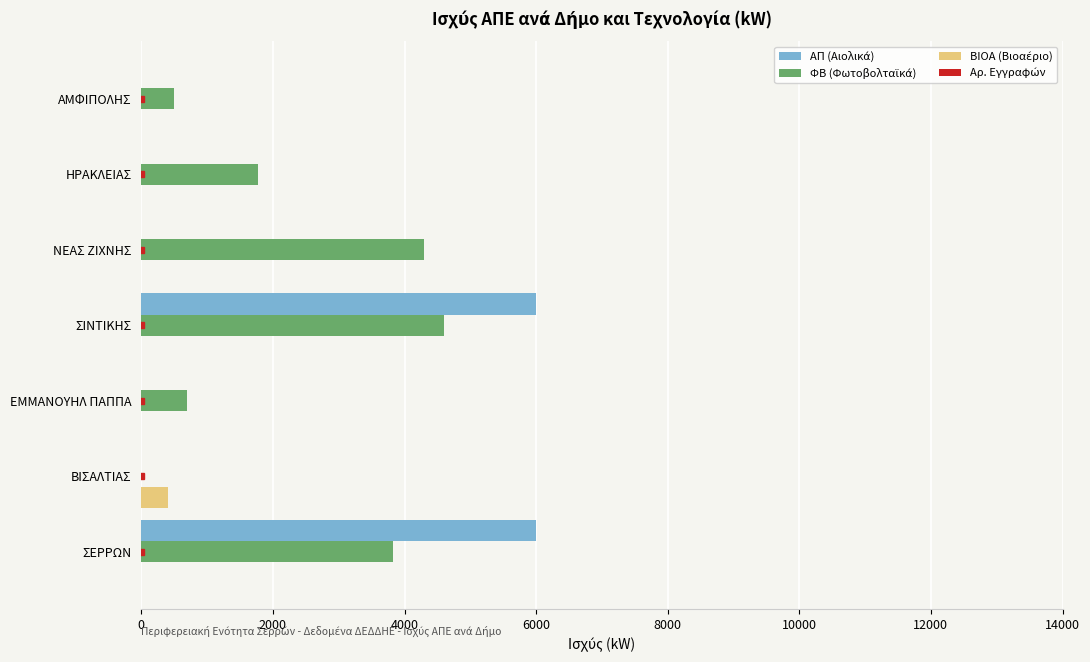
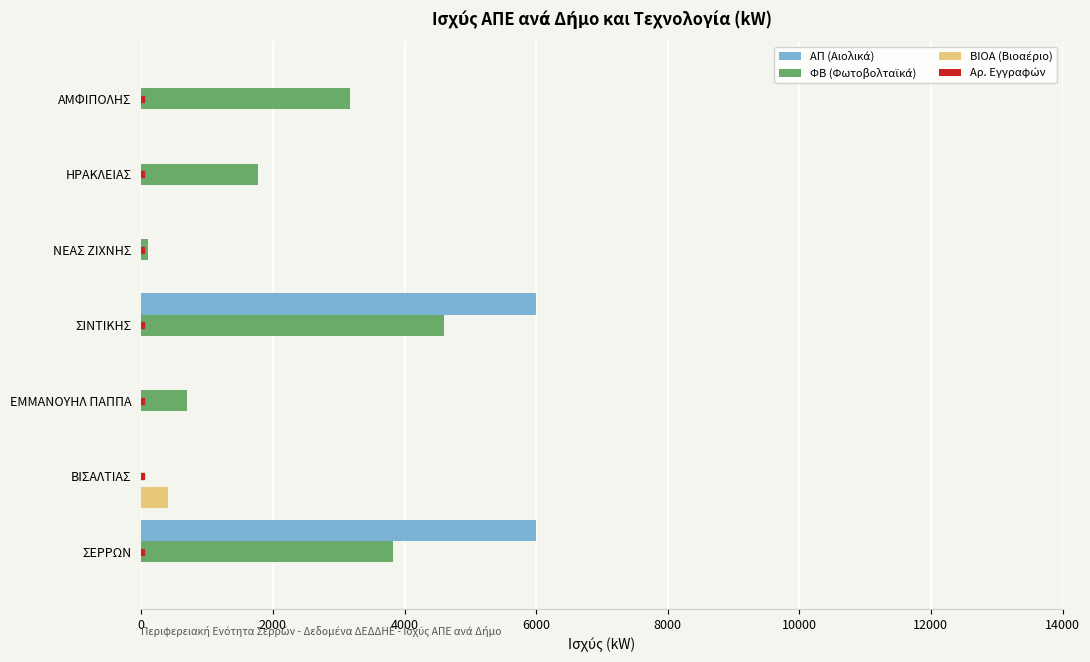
  {
    "ΑΠ (Αιολικά)": {
      "ΑΜΦΙΠΟΛΗΣ": 0,
      "ΗΡΑΚΛΕΙΑΣ": 0,
      "ΝΕΑΣ ΖΙΧΝΗΣ": 0,
      "ΣΙΝΤΙΚΗΣ": 6000,
      "ΕΜΜΑΝΟΥΗΛ ΠΑΠΠΑ": 0,
      "ΒΙΣΑΛΤΙΑΣ": 0,
      "ΣΕΡΡΩΝ": 6000
    },
    "ΦΒ (Φωτοβολταϊκά)": {
-     "ΑΜΦΙΠΟΛΗΣ": 500,
+     "ΑΜΦΙΠΟΛΗΣ": 3200,
      "ΗΡΑΚΛΕΙΑΣ": 1800,
-     "ΝΕΑΣ ΖΙΧΝΗΣ": 4300,
+     "ΝΕΑΣ ΖΙΧΝΗΣ": 100,
      "ΣΙΝΤΙΚΗΣ": 4600,
      "ΕΜΜΑΝΟΥΗΛ ΠΑΠΠΑ": 700,
      "ΒΙΣΑΛΤΙΑΣ": 0,
      "ΣΕΡΡΩΝ": 3800
    },
    "ΒΙΟΑ (Βιοαέριο)": {
      "ΑΜΦΙΠΟΛΗΣ": 0,
      "ΗΡΑΚΛΕΙΑΣ": 0,
      "ΝΕΑΣ ΖΙΧΝΗΣ": 0,
      "ΣΙΝΤΙΚΗΣ": 0,
      "ΕΜΜΑΝΟΥΗΛ ΠΑΠΠΑ": 0,
      "ΒΙΣΑΛΤΙΑΣ": 400,
      "ΣΕΡΡΩΝ": 0
    }
  }
